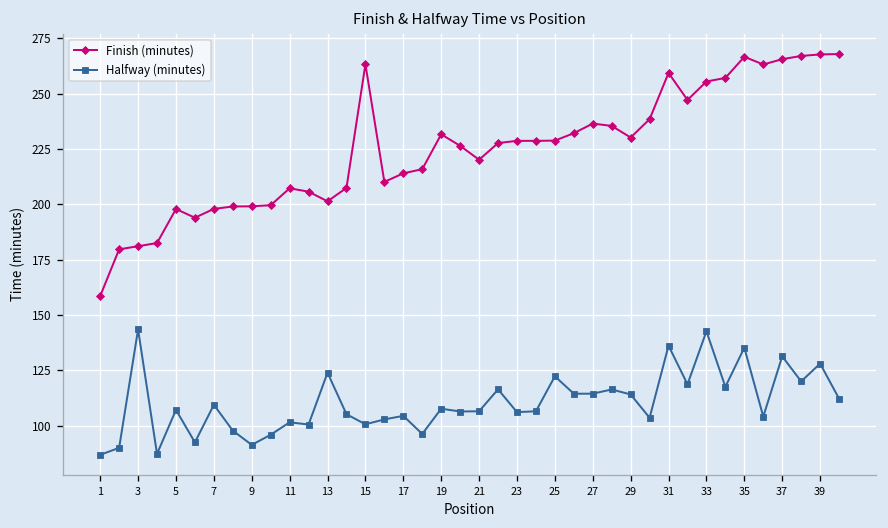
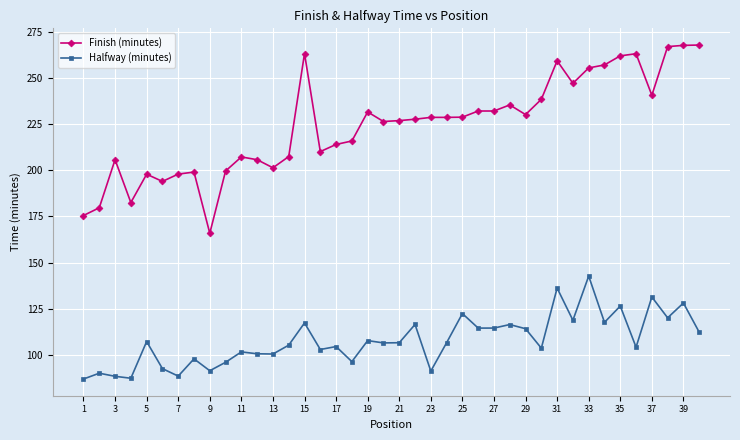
  {
    "Finish (minutes)": {
-     "1": 159,
-     "3": 181,
+     "1": 176,
+     "3": 206,
      "5": 198,
      "7": 198,
-     "9": 199,
+     "9": 166,
      "11": 207,
      "13": 201,
      "15": 263,
      "17": 214,
      "19": 232,
-     "21": 220,
+     "21": 227,
      "23": 229,
      "25": 229,
-     "27": 237,
+     "27": 232,
      "29": 230,
      "31": 259,
      "33": 256,
-     "35": 267,
-     "37": 266,
+     "35": 262,
+     "37": 241,
      "39": 268
    },
    "Halfway (minutes)": {
      "1": 87,
-     "3": 144,
+     "3": 88,
      "5": 107,
-     "7": 110,
+     "7": 88,
      "9": 91,
      "11": 102,
-     "13": 124,
-     "15": 101,
+     "13": 100,
+     "15": 117,
      "17": 105,
      "19": 108,
      "21": 107,
-     "23": 106,
+     "23": 91,
      "25": 122,
      "27": 115,
      "29": 114,
      "31": 136,
      "33": 143,
-     "35": 135,
+     "35": 126,
      "37": 131,
      "39": 128
    }
  }
